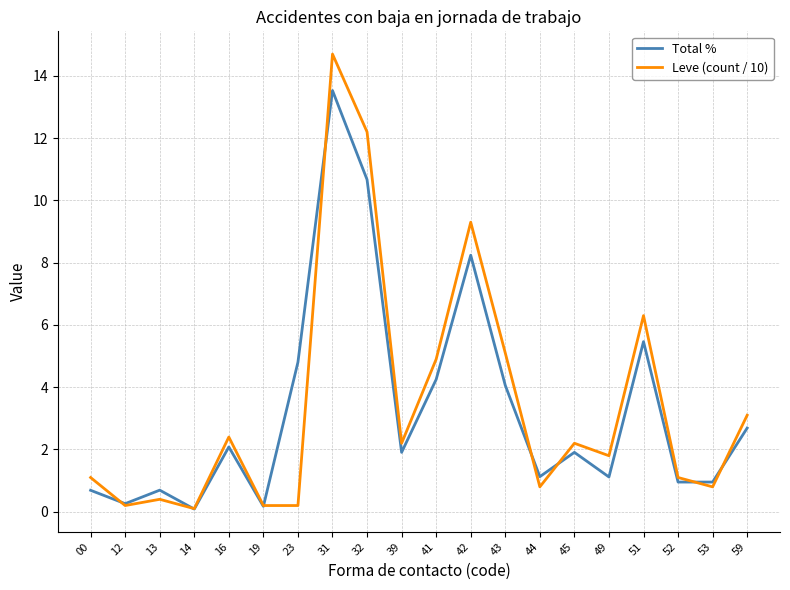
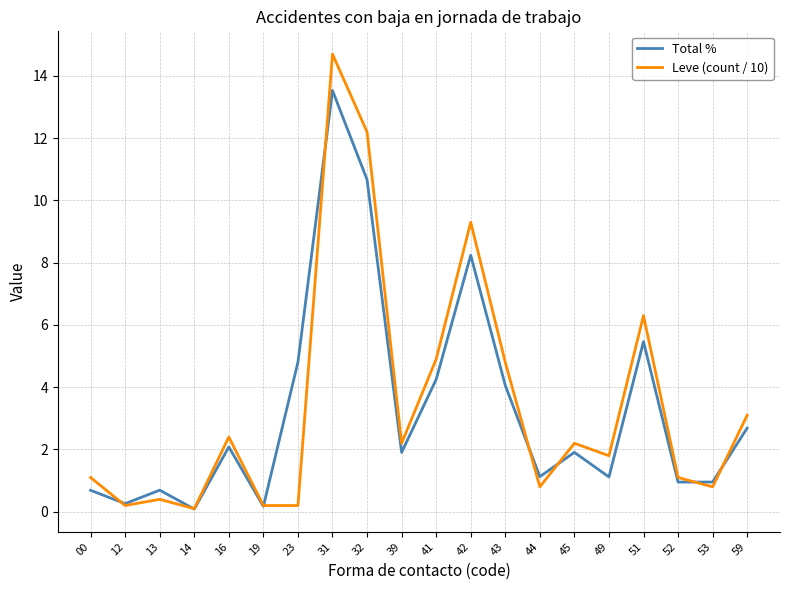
  {
    "Total %": {
      "00": 0.7,
      "13": 0.7,
      "16": 2.1,
      "23": 4.8,
      "31": 13.5,
      "32": 10.7,
      "39": 1.9,
      "41": 4.2,
      "42": 8.2,
      "43": 4.1,
      "44": 1.1,
      "45": 1.9,
      "49": 1.1,
      "51": 5.5,
      "52": 1.0,
      "53": 1.0,
      "59": 2.7
    },
    "Leve (count / 10)": {
      "00": 1.1,
      "13": 0.4,
      "16": 2.4,
      "23": 0.2,
      "31": 14.7,
      "32": 12.2,
      "39": 2.2,
      "41": 4.9,
      "42": 9.3,
-     "43": 5.1,
+     "43": 4.8,
      "44": 0.8,
      "45": 2.2,
      "49": 1.8,
      "51": 6.3,
      "52": 1.1,
      "53": 0.8,
      "59": 3.1
    }
  }
